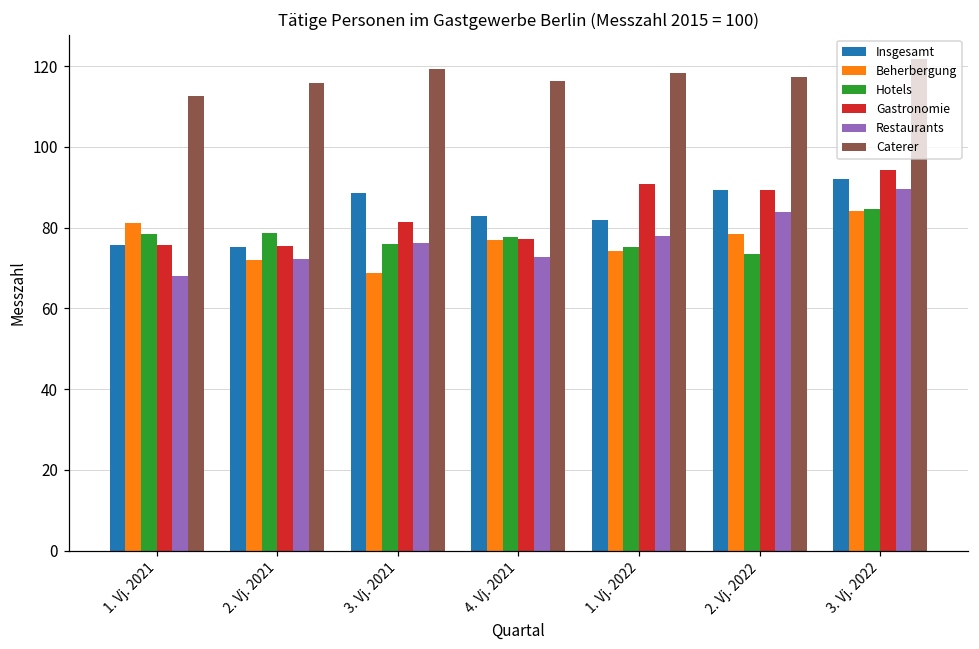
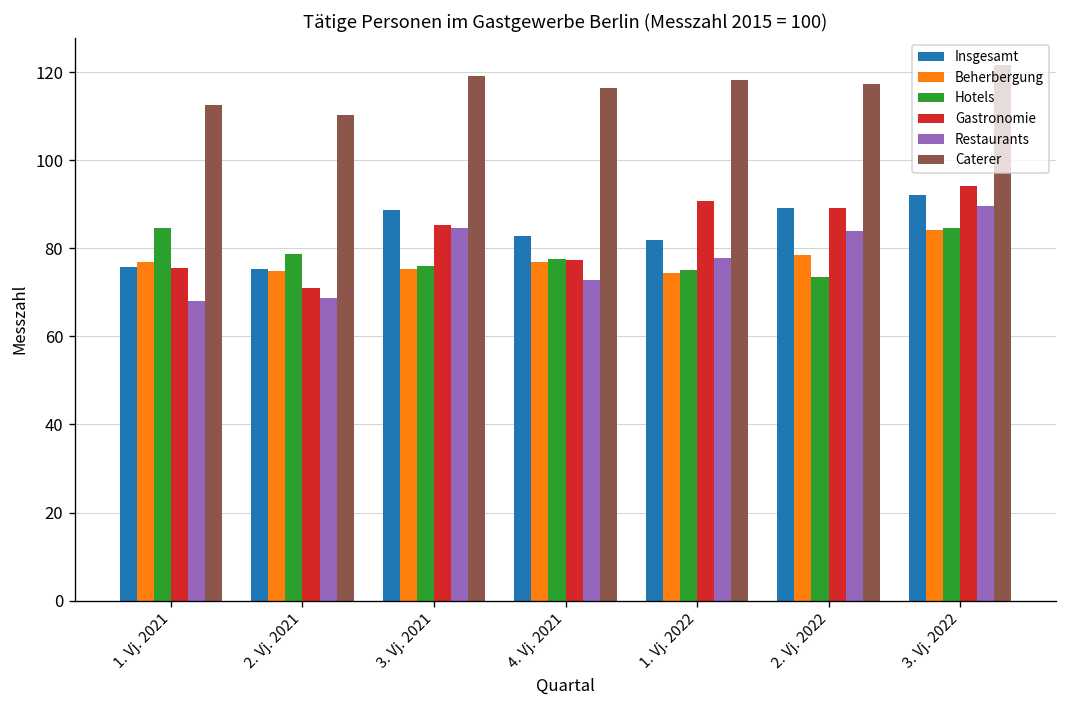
  {
    "Insgesamt": {
      "1. Vj. 2021": 76,
      "2. Vj. 2021": 75,
      "3. Vj. 2021": 89,
      "4. Vj. 2021": 83,
      "1. Vj. 2022": 82,
      "2. Vj. 2022": 89,
      "3. Vj. 2022": 92
    },
    "Beherbergung": {
-     "1. Vj. 2021": 81,
-     "2. Vj. 2021": 72,
-     "3. Vj. 2021": 69,
+     "1. Vj. 2021": 77,
+     "2. Vj. 2021": 75,
+     "3. Vj. 2021": 75,
      "4. Vj. 2021": 77,
      "1. Vj. 2022": 74,
      "2. Vj. 2022": 79,
      "3. Vj. 2022": 84
    },
    "Hotels": {
-     "1. Vj. 2021": 78,
+     "1. Vj. 2021": 85,
      "2. Vj. 2021": 79,
      "3. Vj. 2021": 76,
      "4. Vj. 2021": 78,
      "1. Vj. 2022": 75,
      "2. Vj. 2022": 73,
      "3. Vj. 2022": 85
    },
    "Gastronomie": {
      "1. Vj. 2021": 76,
-     "2. Vj. 2021": 76,
-     "3. Vj. 2021": 81,
+     "2. Vj. 2021": 71,
+     "3. Vj. 2021": 85,
      "4. Vj. 2021": 77,
      "1. Vj. 2022": 91,
      "2. Vj. 2022": 89,
      "3. Vj. 2022": 94
    },
    "Restaurants": {
      "1. Vj. 2021": 68,
-     "2. Vj. 2021": 72,
-     "3. Vj. 2021": 76,
+     "2. Vj. 2021": 69,
+     "3. Vj. 2021": 85,
      "4. Vj. 2021": 73,
      "1. Vj. 2022": 78,
      "2. Vj. 2022": 84,
      "3. Vj. 2022": 90
    },
    "Caterer": {
      "1. Vj. 2021": 113,
-     "2. Vj. 2021": 116,
+     "2. Vj. 2021": 110,
      "3. Vj. 2021": 119,
      "4. Vj. 2021": 116,
      "1. Vj. 2022": 118,
      "2. Vj. 2022": 117
    }
  }
